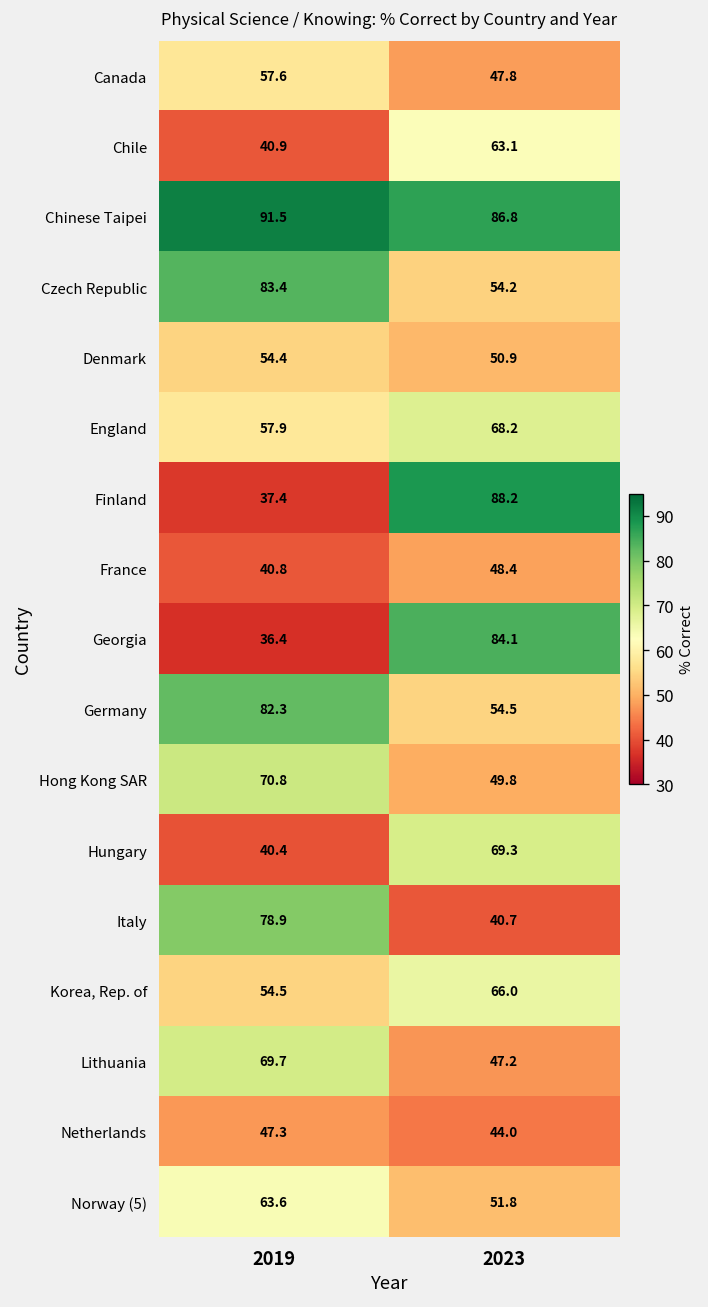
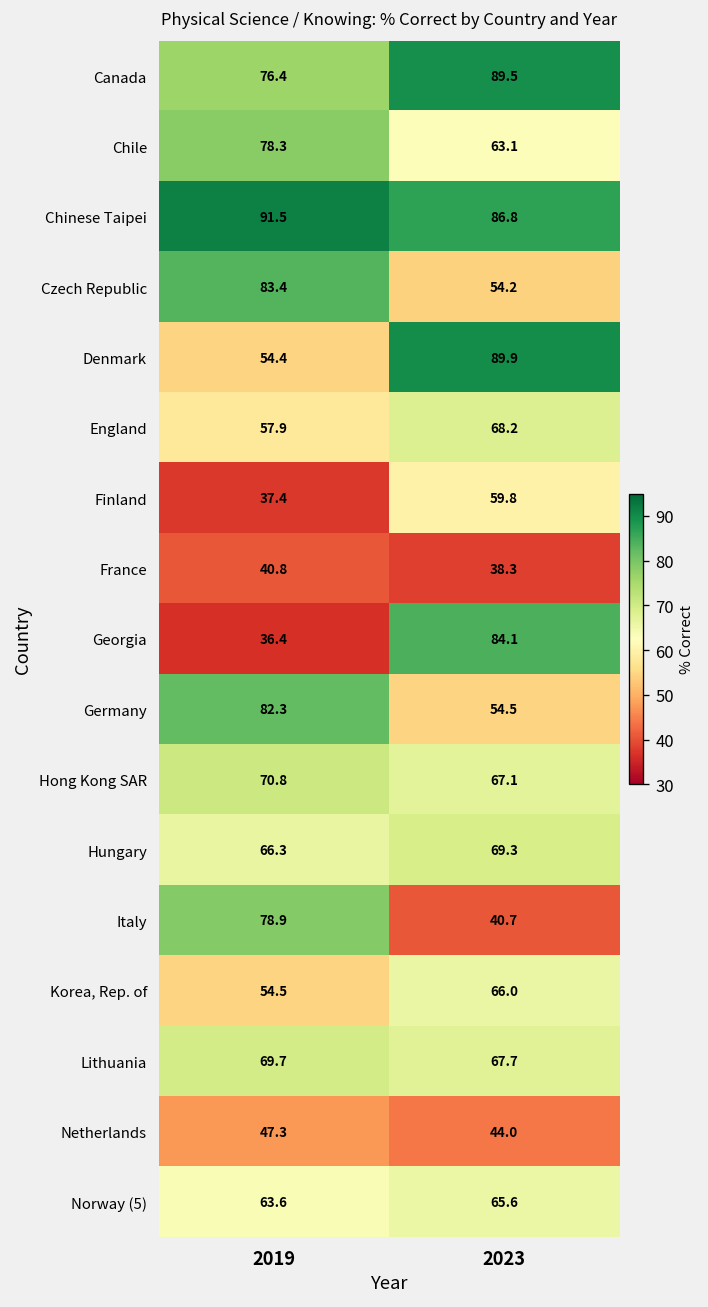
  {
    "Canada": {
-     "2019": 57.6,
-     "2023": 47.8
+     "2019": 76.4,
+     "2023": 89.5
    },
    "Chile": {
-     "2019": 40.9,
+     "2019": 78.3,
      "2023": 63.1
    },
    "Chinese Taipei": {
      "2019": 91.5,
      "2023": 86.8
    },
    "Czech Republic": {
      "2019": 83.4,
      "2023": 54.2
    },
    "Denmark": {
      "2019": 54.4,
-     "2023": 50.9
+     "2023": 89.9
    },
    "England": {
      "2019": 57.9,
      "2023": 68.2
    },
    "Finland": {
      "2019": 37.4,
-     "2023": 88.2
+     "2023": 59.8
    },
    "France": {
      "2019": 40.8,
-     "2023": 48.4
+     "2023": 38.3
    },
    "Georgia": {
      "2019": 36.4,
      "2023": 84.1
    },
    "Germany": {
      "2019": 82.3,
      "2023": 54.5
    },
    "Hong Kong SAR": {
      "2019": 70.8,
-     "2023": 49.8
+     "2023": 67.1
    },
    "Hungary": {
-     "2019": 40.4,
+     "2019": 66.3,
      "2023": 69.3
    },
    "Italy": {
      "2019": 78.9,
      "2023": 40.7
    },
    "Korea, Rep. of": {
      "2019": 54.5,
      "2023": 66.0
    },
    "Lithuania": {
      "2019": 69.7,
-     "2023": 47.2
+     "2023": 67.7
    },
    "Netherlands": {
      "2019": 47.3,
      "2023": 44.0
    },
    "Norway (5)": {
      "2019": 63.6,
-     "2023": 51.8
+     "2023": 65.6
    }
  }
